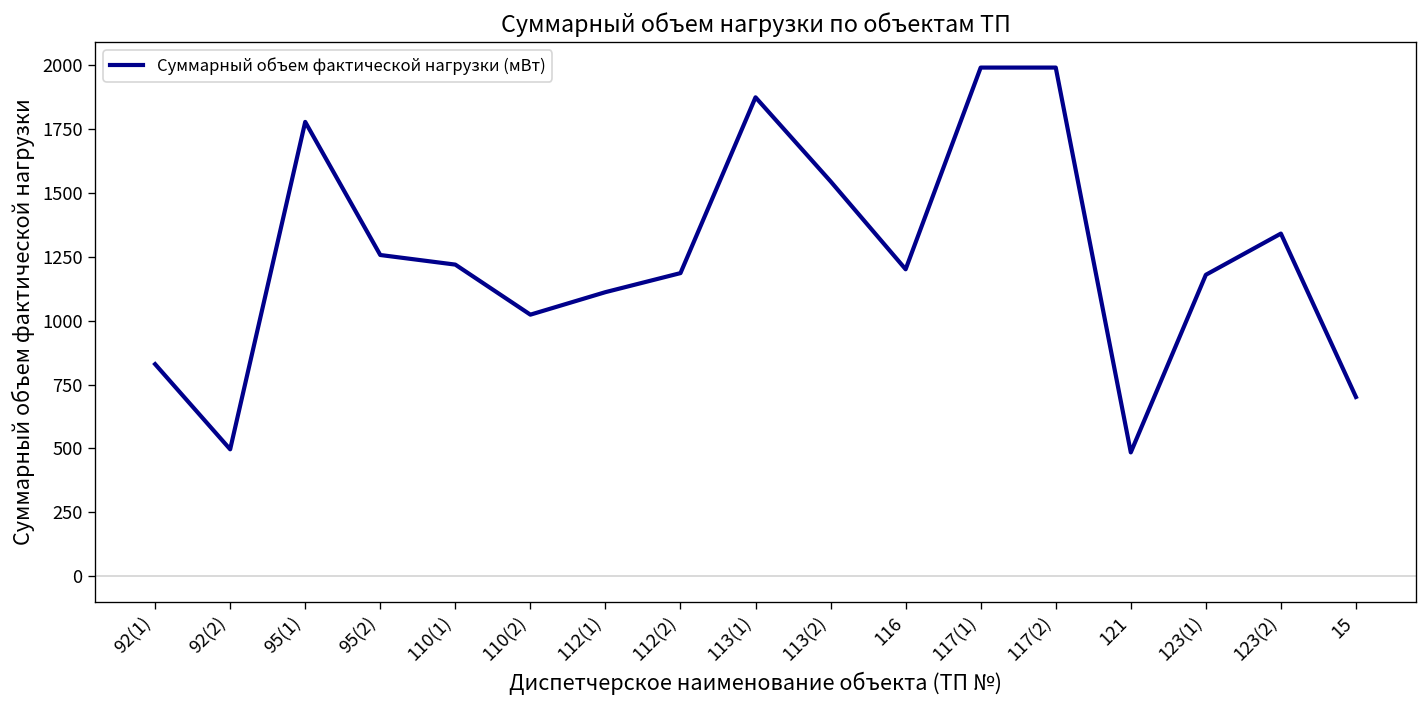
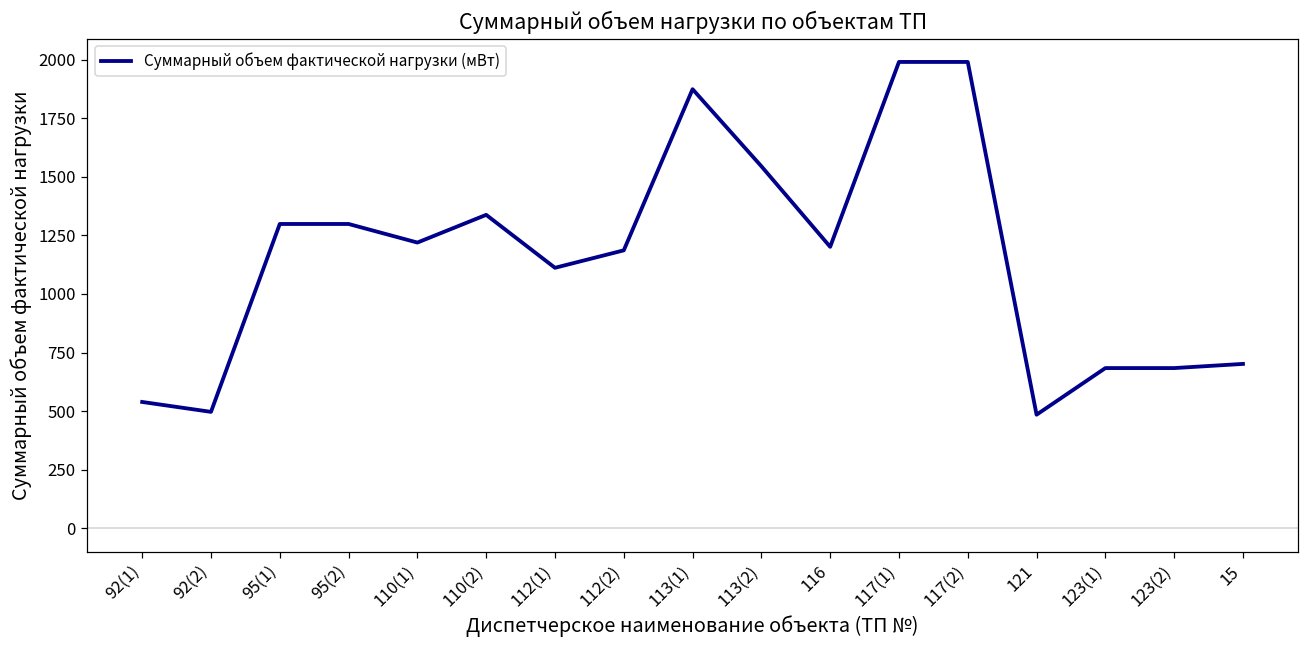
  {
-   "92(1)": 830,
+   "92(1)": 540,
    "92(2)": 500,
-   "95(1)": 1780,
-   "95(2)": 1260,
+   "95(1)": 1300,
+   "95(2)": 1300,
    "110(1)": 1220,
-   "110(2)": 1020,
+   "110(2)": 1340,
    "112(1)": 1110,
    "112(2)": 1190,
    "113(1)": 1870,
    "113(2)": 1540,
    "116": 1200,
    "117(1)": 1990,
    "117(2)": 1990,
    "121": 480,
-   "123(1)": 1180,
-   "123(2)": 1340,
+   "123(1)": 680,
+   "123(2)": 680,
    "15": 700
  }
